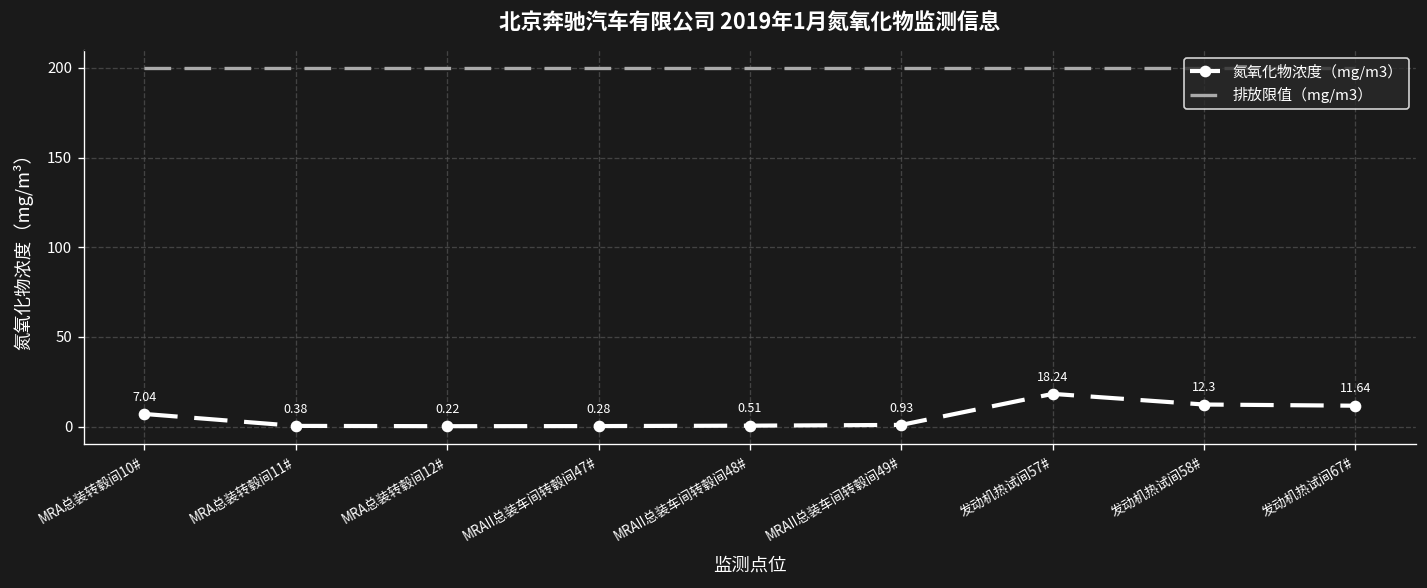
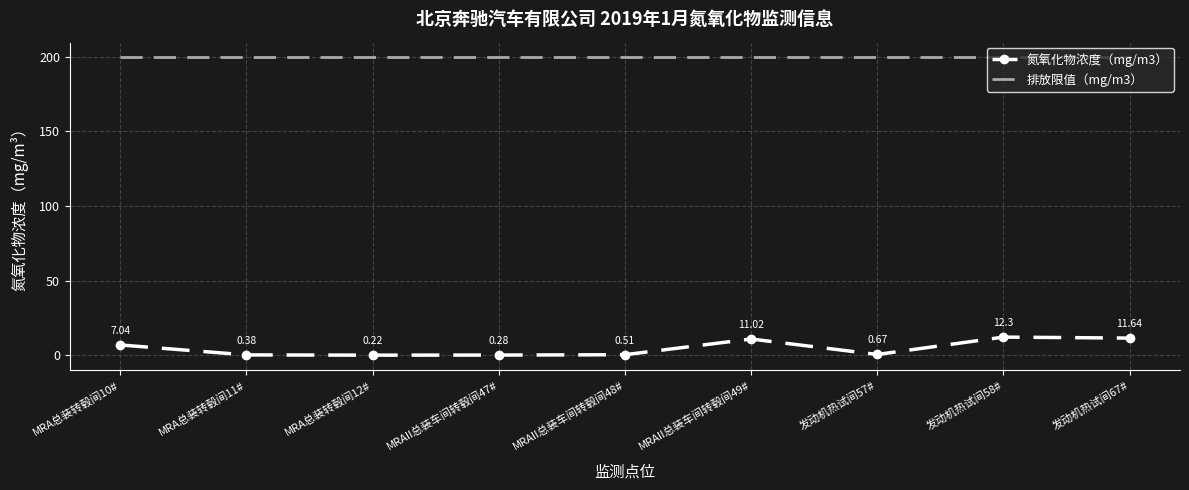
  {
    "氮氧化物浓度（mg/m3）": {
      "MRA总装转毂间10#": 7.04,
      "MRA总装转毂间11#": 0.38,
      "MRA总装转毂间12#": 0.22,
      "MRAII总装车间转毂间47#": 0.28,
      "MRAII总装车间转毂间48#": 0.51,
-     "MRAII总装车间转毂间49#": 0.93,
-     "发动机热试间57#": 18.24,
+     "MRAII总装车间转毂间49#": 11.02,
+     "发动机热试间57#": 0.67,
      "发动机热试间58#": 12.3,
      "发动机热试间67#": 11.64
    },
    "排放限值（mg/m3）": {
      "MRA总装转毂间10#": 200,
      "MRA总装转毂间11#": 200,
      "MRA总装转毂间12#": 200,
      "MRAII总装车间转毂间47#": 200,
      "MRAII总装车间转毂间48#": 200,
      "MRAII总装车间转毂间49#": 200,
      "发动机热试间57#": 200
    }
  }
